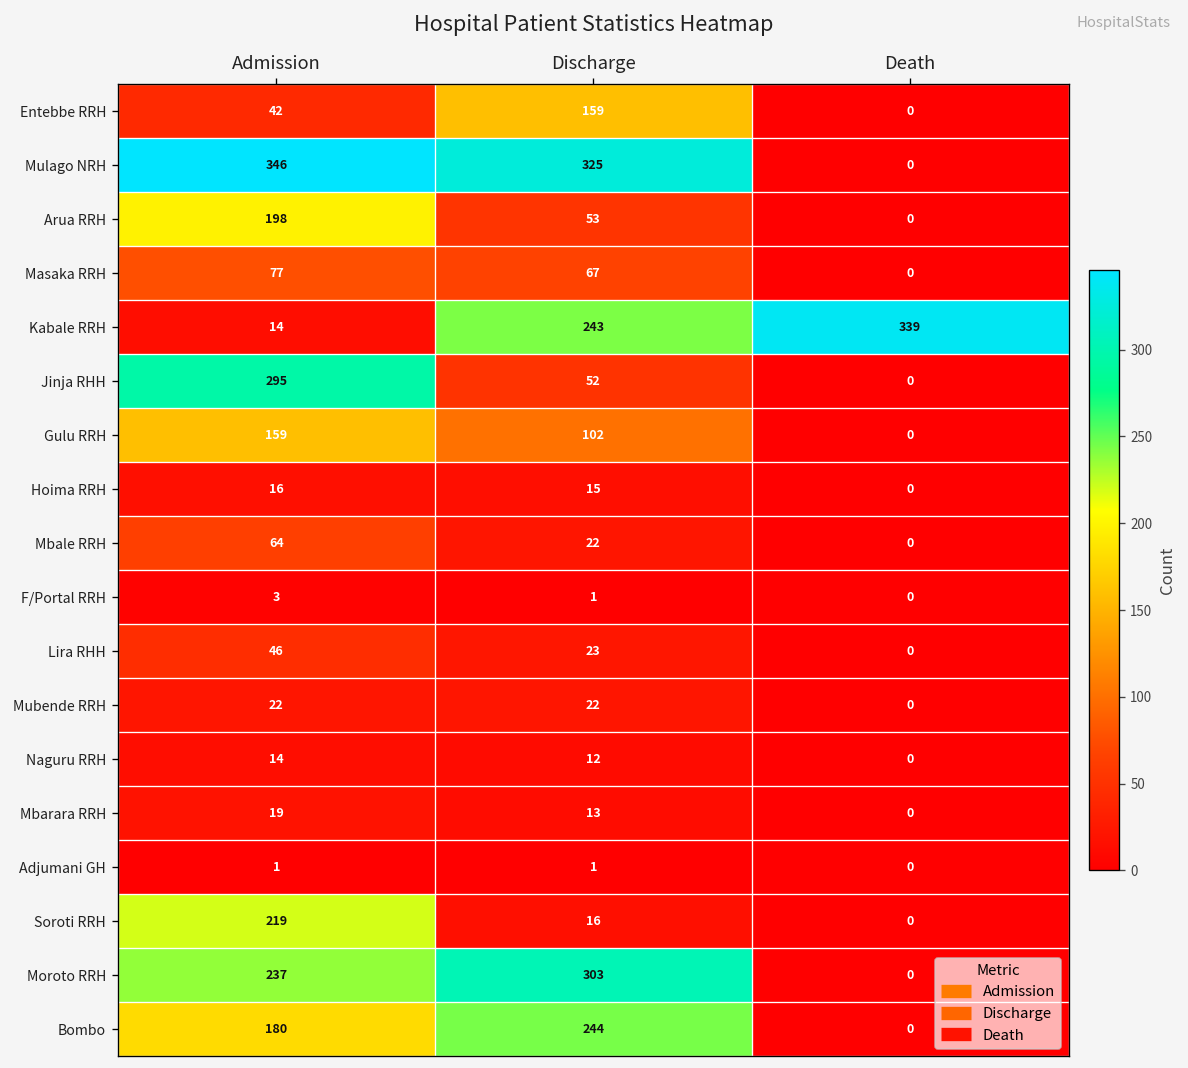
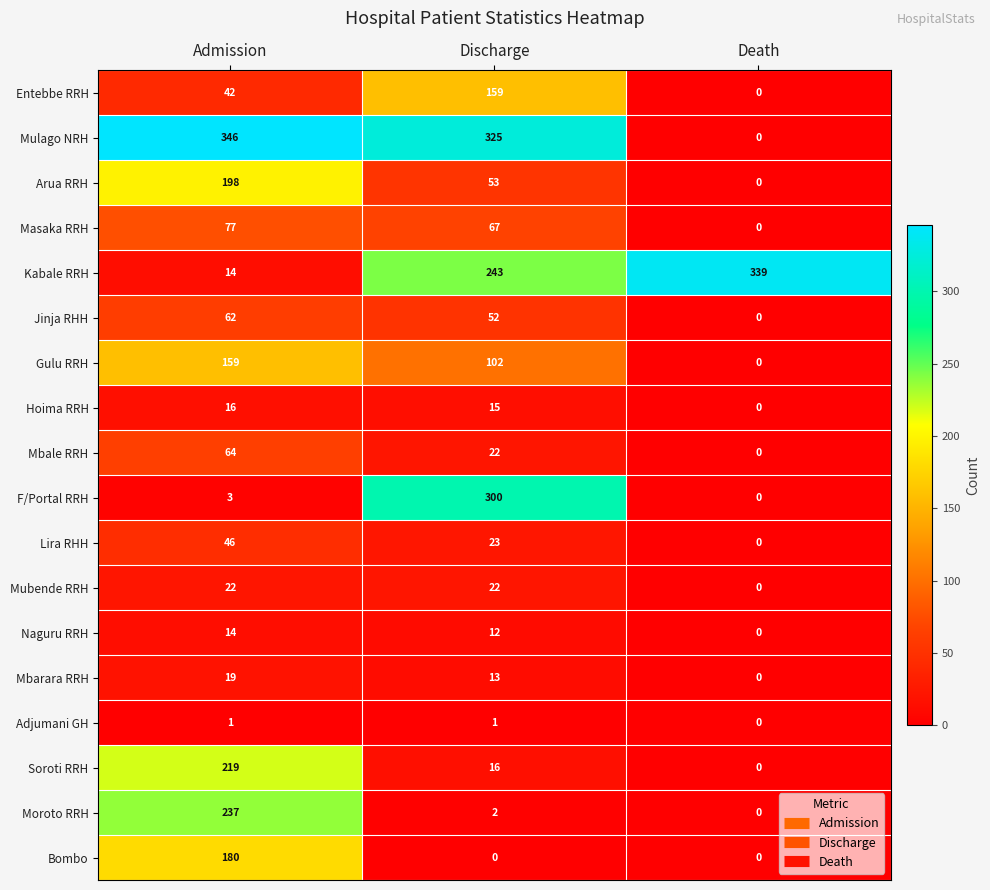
  {
    "Entebbe RRH": {
      "Admission": 42,
      "Discharge": 159,
      "Death": 0
    },
    "Mulago NRH": {
      "Admission": 346,
      "Discharge": 325,
      "Death": 0
    },
    "Arua RRH": {
      "Admission": 198,
      "Discharge": 53,
      "Death": 0
    },
    "Masaka RRH": {
      "Admission": 77,
      "Discharge": 67,
      "Death": 0
    },
    "Kabale RRH": {
      "Admission": 14,
      "Discharge": 243,
      "Death": 339
    },
    "Jinja RHH": {
-     "Admission": 295,
+     "Admission": 62,
      "Discharge": 52,
      "Death": 0
    },
    "Gulu RRH": {
      "Admission": 159,
      "Discharge": 102,
      "Death": 0
    },
    "Hoima RRH": {
      "Admission": 16,
      "Discharge": 15,
      "Death": 0
    },
    "Mbale RRH": {
      "Admission": 64,
      "Discharge": 22,
      "Death": 0
    },
    "F/Portal RRH": {
      "Admission": 3,
-     "Discharge": 1,
+     "Discharge": 300,
      "Death": 0
    },
    "Lira RHH": {
      "Admission": 46,
      "Discharge": 23,
      "Death": 0
    },
    "Mubende RRH": {
      "Admission": 22,
      "Discharge": 22,
      "Death": 0
    },
    "Naguru RRH": {
      "Admission": 14,
      "Discharge": 12,
      "Death": 0
    },
    "Mbarara RRH": {
      "Admission": 19,
      "Discharge": 13,
      "Death": 0
    },
    "Adjumani GH": {
      "Admission": 1,
      "Discharge": 1,
      "Death": 0
    },
    "Soroti RRH": {
      "Admission": 219,
      "Discharge": 16,
      "Death": 0
    },
    "Moroto RRH": {
      "Admission": 237,
-     "Discharge": 303,
+     "Discharge": 2,
      "Death": 0
    },
    "Bombo": {
      "Admission": 180,
-     "Discharge": 244,
+     "Discharge": 0,
      "Death": 0
    }
  }
